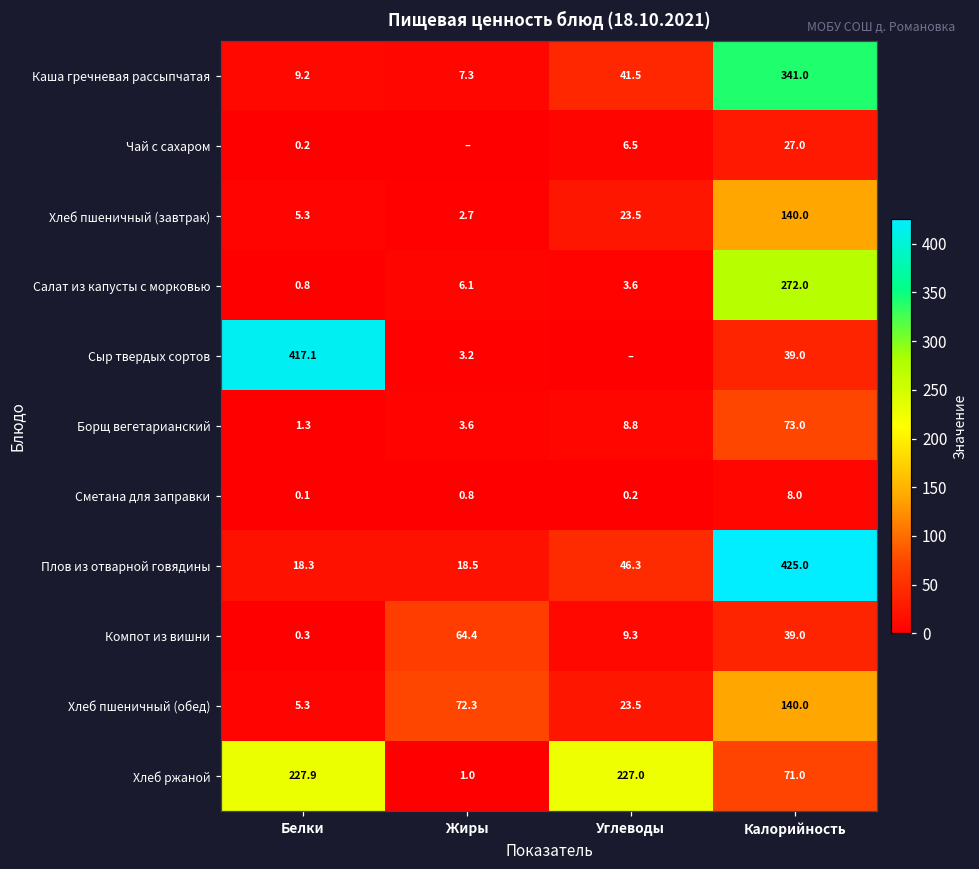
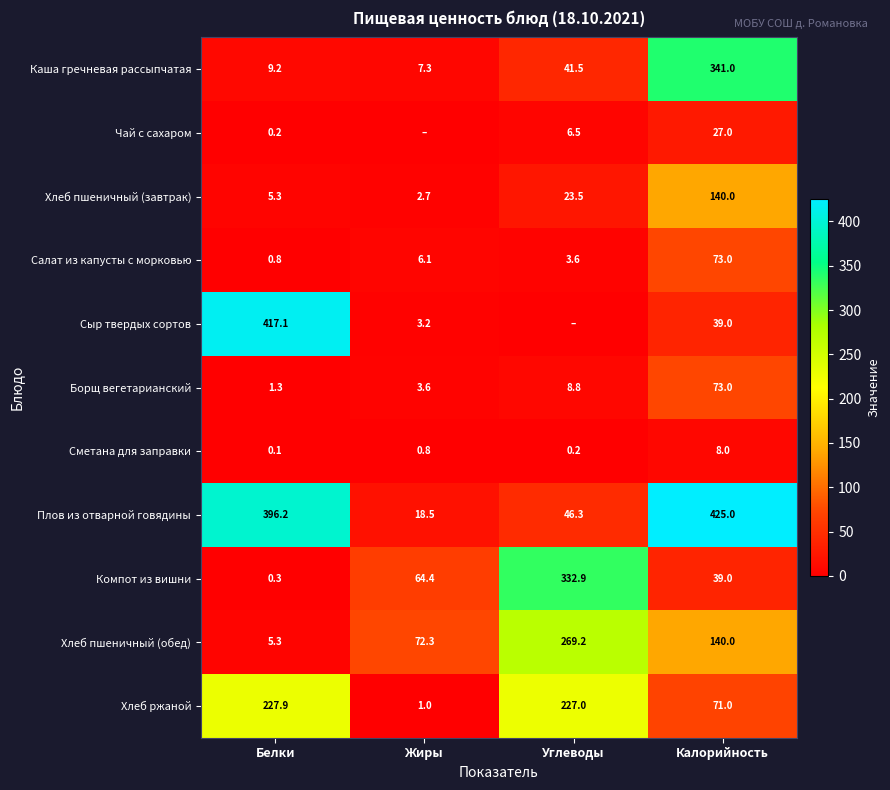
  {
    "Каша гречневая рассыпчатая": {
      "Белки": 9.2,
      "Жиры": 7.3,
      "Углеводы": 41.5,
      "Калорийность": 341.0
    },
    "Чай с сахаром": {
      "Белки": 0.2,
      "Углеводы": 6.5,
      "Калорийность": 27.0
    },
    "Хлеб пшеничный (завтрак)": {
      "Белки": 5.3,
      "Жиры": 2.7,
      "Углеводы": 23.5,
      "Калорийность": 140.0
    },
    "Салат из капусты с морковью": {
      "Белки": 0.8,
      "Жиры": 6.1,
      "Углеводы": 3.6,
-     "Калорийность": 272.0
+     "Калорийность": 73.0
    },
    "Сыр твердых сортов": {
      "Белки": 417.1,
      "Жиры": 3.2,
      "Калорийность": 39.0
    },
    "Борщ вегетарианский": {
      "Белки": 1.3,
      "Жиры": 3.6,
      "Углеводы": 8.8,
      "Калорийность": 73.0
    },
    "Сметана для заправки": {
      "Белки": 0.1,
      "Жиры": 0.8,
      "Углеводы": 0.2,
      "Калорийность": 8.0
    },
    "Плов из отварной говядины": {
-     "Белки": 18.3,
+     "Белки": 396.2,
      "Жиры": 18.5,
      "Углеводы": 46.3,
      "Калорийность": 425.0
    },
    "Компот из вишни": {
      "Белки": 0.3,
      "Жиры": 64.4,
-     "Углеводы": 9.3,
+     "Углеводы": 332.9,
      "Калорийность": 39.0
    },
    "Хлеб пшеничный (обед)": {
      "Белки": 5.3,
      "Жиры": 72.3,
-     "Углеводы": 23.5,
+     "Углеводы": 269.2,
      "Калорийность": 140.0
    },
    "Хлеб ржаной": {
      "Белки": 227.9,
      "Жиры": 1.0,
      "Углеводы": 227.0,
      "Калорийность": 71.0
    }
  }
